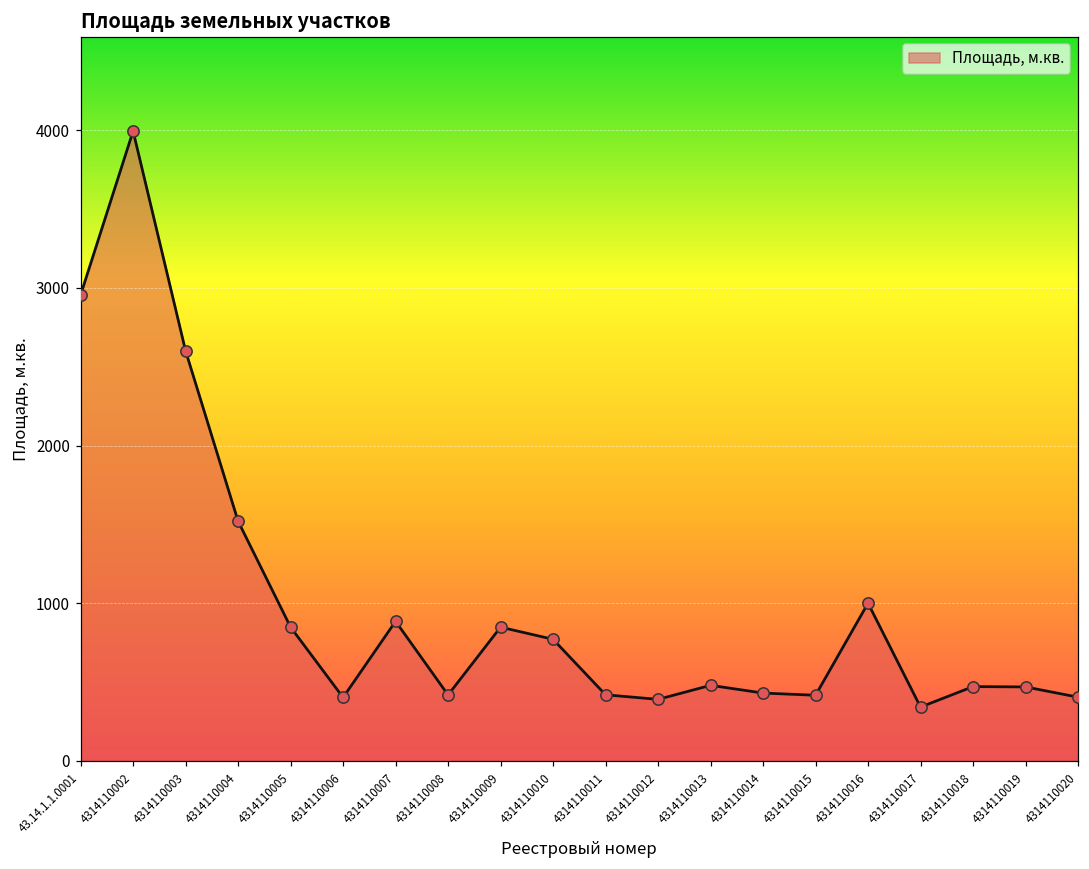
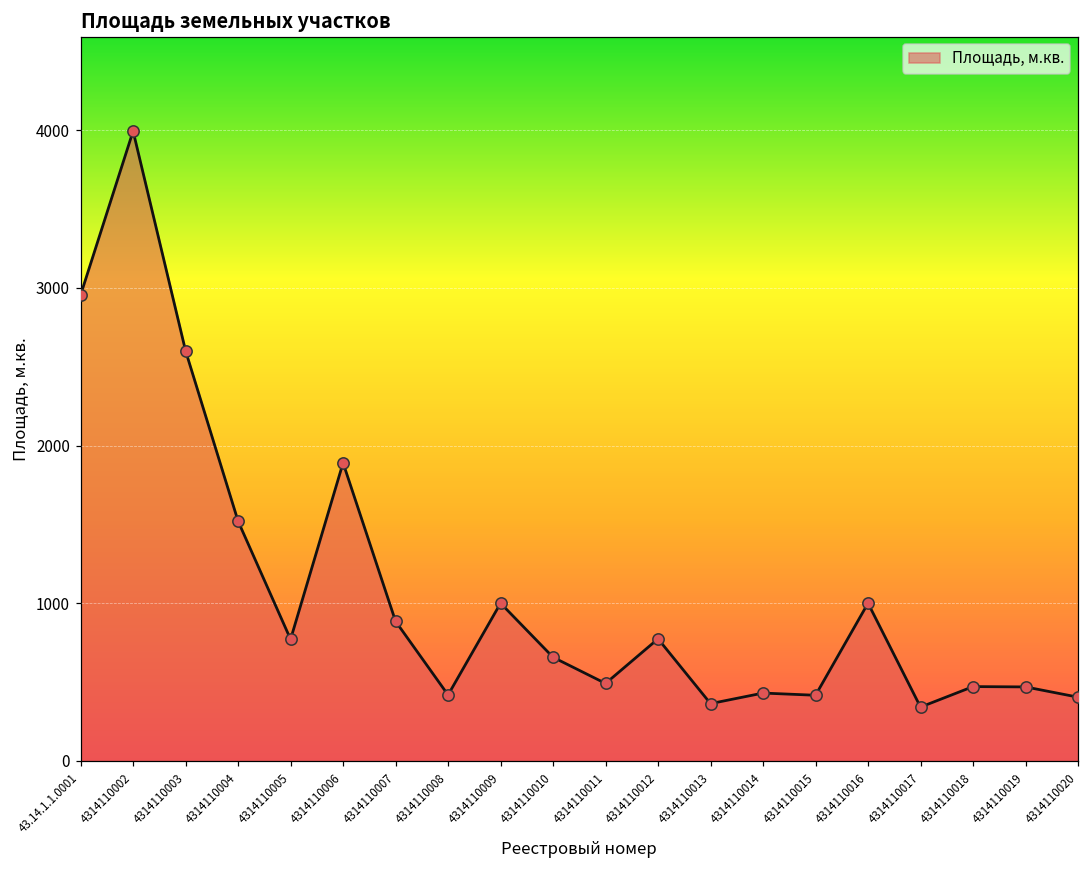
  {
    "43.14.1.1.0001": 2960,
    "4314110002": 3990,
    "4314110003": 2600,
    "4314110004": 1520,
-   "4314110005": 850,
-   "4314110006": 400,
+   "4314110005": 770,
+   "4314110006": 1890,
    "4314110007": 890,
    "4314110008": 420,
-   "4314110009": 850,
-   "4314110010": 770,
-   "4314110011": 420,
-   "4314110012": 390,
-   "4314110013": 480,
+   "4314110009": 1000,
+   "4314110010": 660,
+   "4314110011": 490,
+   "4314110012": 770,
+   "4314110013": 360,
    "4314110014": 430,
    "4314110015": 420,
    "4314110016": 1000,
    "4314110017": 340,
    "4314110018": 470,
    "4314110019": 470,
    "4314110020": 400
  }
